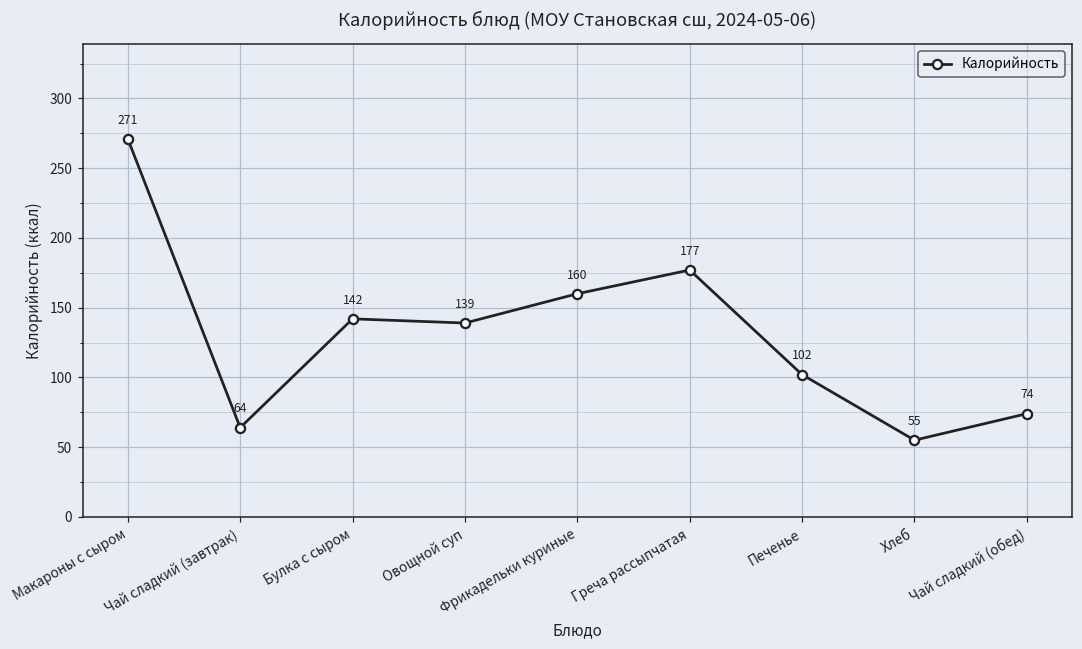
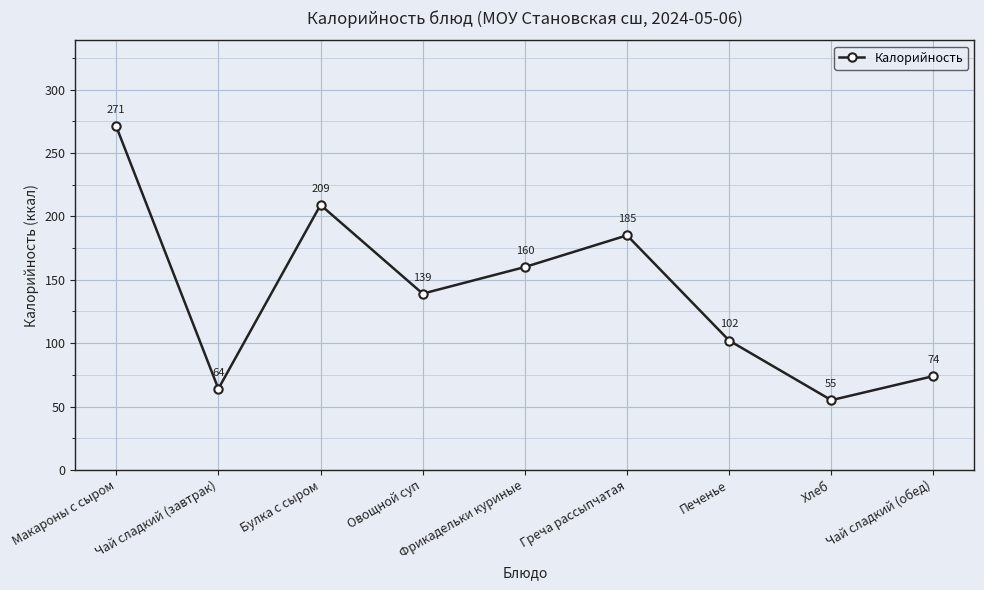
  {
    "Макароны с сыром": 271,
    "Чай сладкий (завтрак)": 64,
-   "Булка с сыром": 142,
+   "Булка с сыром": 209,
    "Овощной суп": 139,
    "Фрикадельки куриные": 160,
-   "Греча рассыпчатая": 177,
+   "Греча рассыпчатая": 185,
    "Печенье": 102,
    "Хлеб": 55,
    "Чай сладкий (обед)": 74
  }
